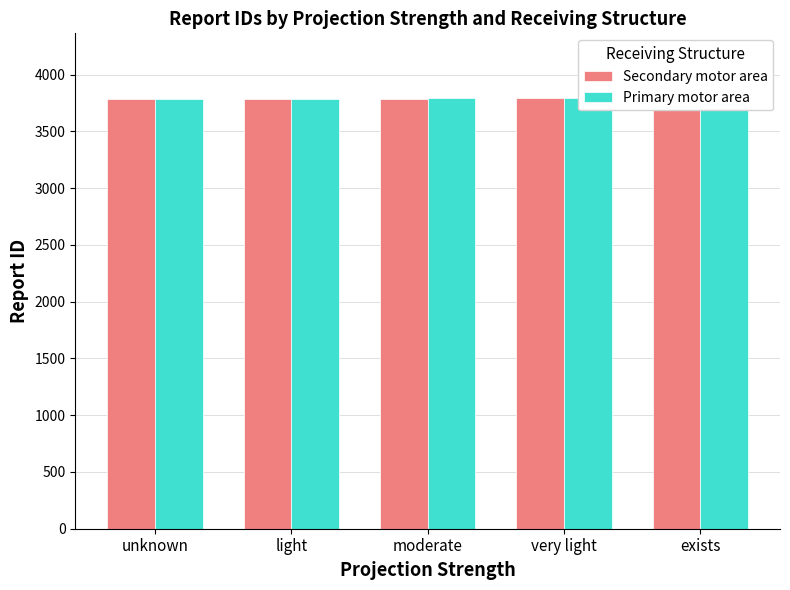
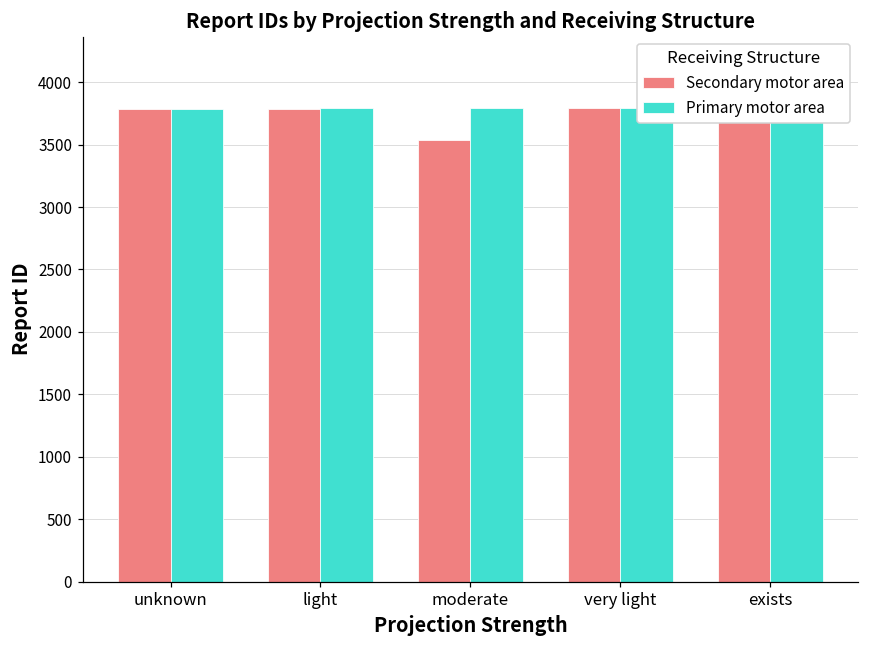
  {
    "Secondary motor area": {
      "unknown": 3790,
      "light": 3790,
-     "moderate": 3790,
+     "moderate": 3540,
      "very light": 3790
    },
    "Primary motor area": {
      "unknown": 3790,
      "light": 3790,
      "moderate": 3790
    }
  }
